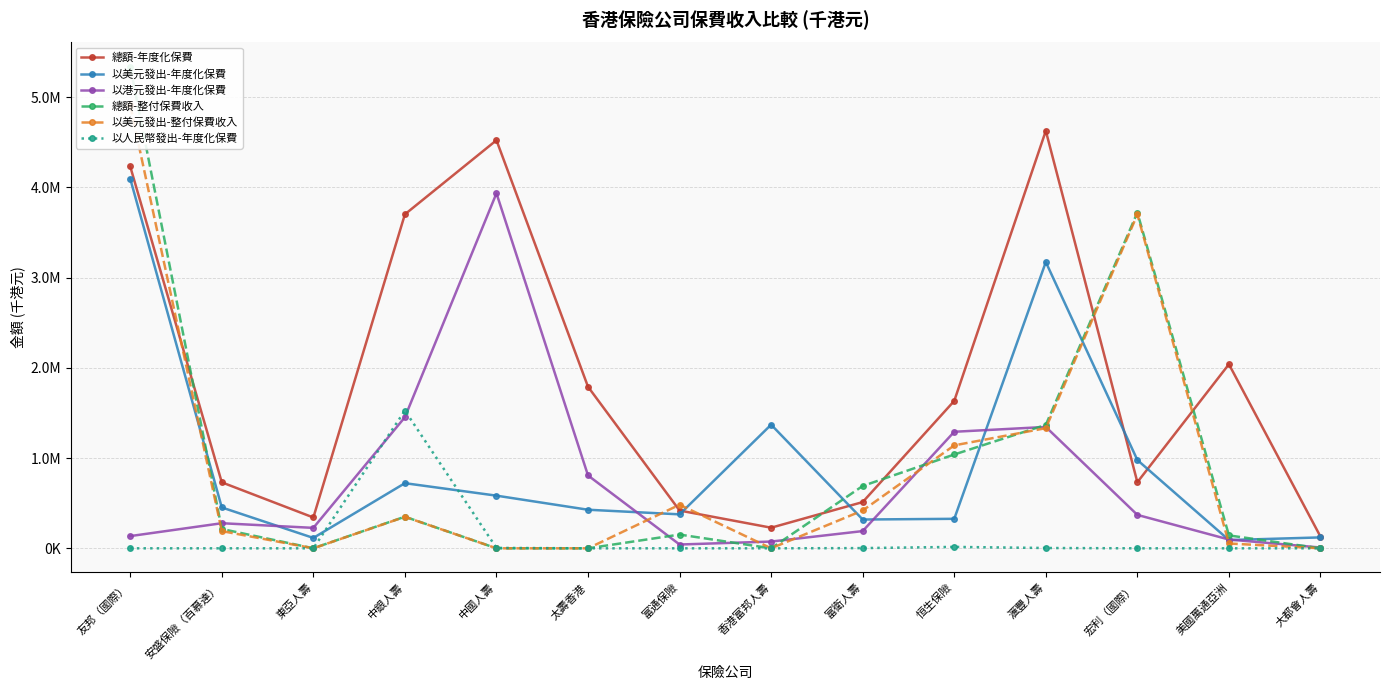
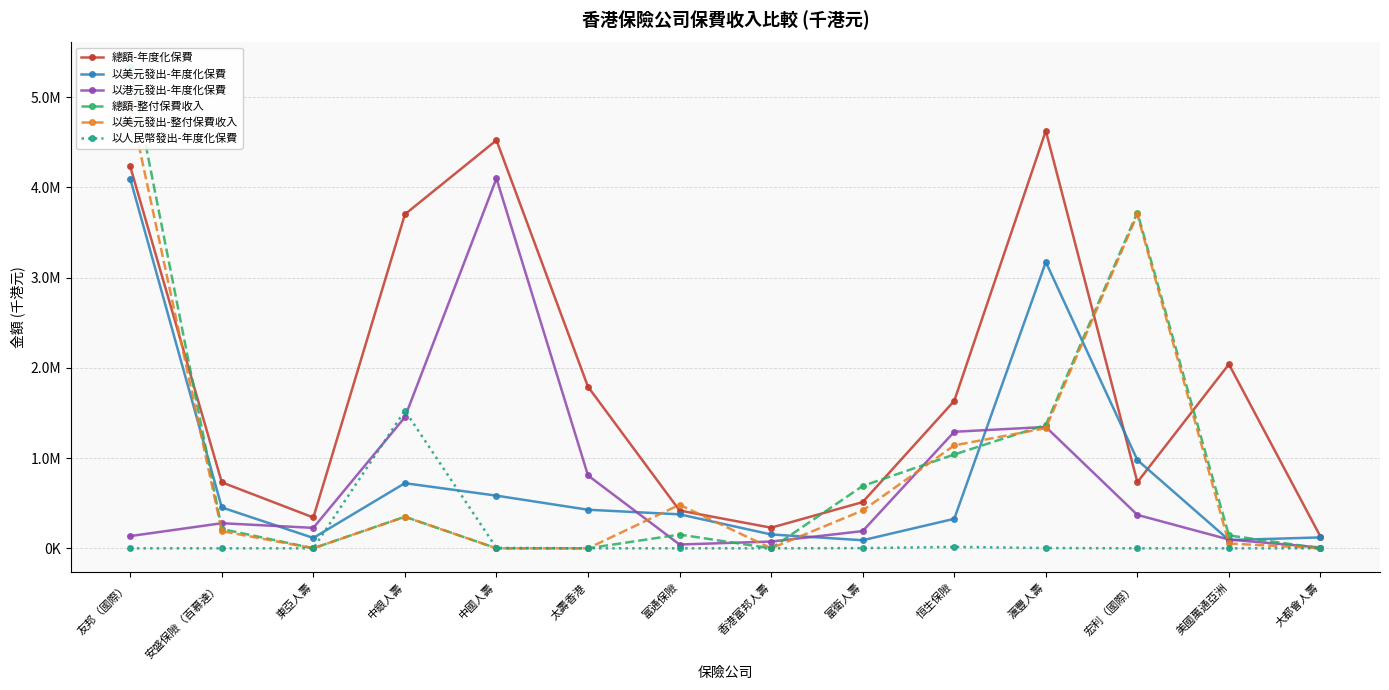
  {
    "總額-年度化保費": {
      "友邦（國際）": 4200000,
      "安盛保險（百慕達）": 700000,
      "東亞人壽": 300000,
      "中銀人壽": 3700000,
      "中國人壽": 4500000,
      "太壽香港": 1800000,
      "富通保險": 400000,
      "香港富邦人壽": 200000,
      "富衛人壽": 500000,
      "恒生保險": 1600000,
      "滙豐人壽": 4600000,
      "宏利（國際）": 700000,
      "美國萬通亞洲": 2000000
    },
    "以美元發出-年度化保費": {
      "友邦（國際）": 4100000,
      "安盛保險（百慕達）": 500000,
      "東亞人壽": 100000,
      "中銀人壽": 700000,
      "中國人壽": 600000,
      "太壽香港": 400000,
      "富通保險": 400000,
-     "香港富邦人壽": 1400000,
-     "富衛人壽": 300000,
+     "香港富邦人壽": 200000,
+     "富衛人壽": 100000,
      "恒生保險": 300000,
      "滙豐人壽": 3200000,
      "宏利（國際）": 1000000
    },
    "以港元發出-年度化保費": {
      "友邦（國際）": 100000,
      "安盛保險（百慕達）": 300000,
      "東亞人壽": 200000,
      "中銀人壽": 1500000,
-     "中國人壽": 3900000,
+     "中國人壽": 4100000,
      "太壽香港": 800000,
      "富通保險": 0,
      "香港富邦人壽": 100000,
      "富衛人壽": 200000,
      "恒生保險": 1300000,
      "宏利（國際）": 400000
    },
    "以美元發出-整付保費收入": {
      "富通保險": 500000,
      "富衛人壽": 400000,
      "恒生保險": 1100000,
      "美國萬通亞洲": 100000
    }
  }
